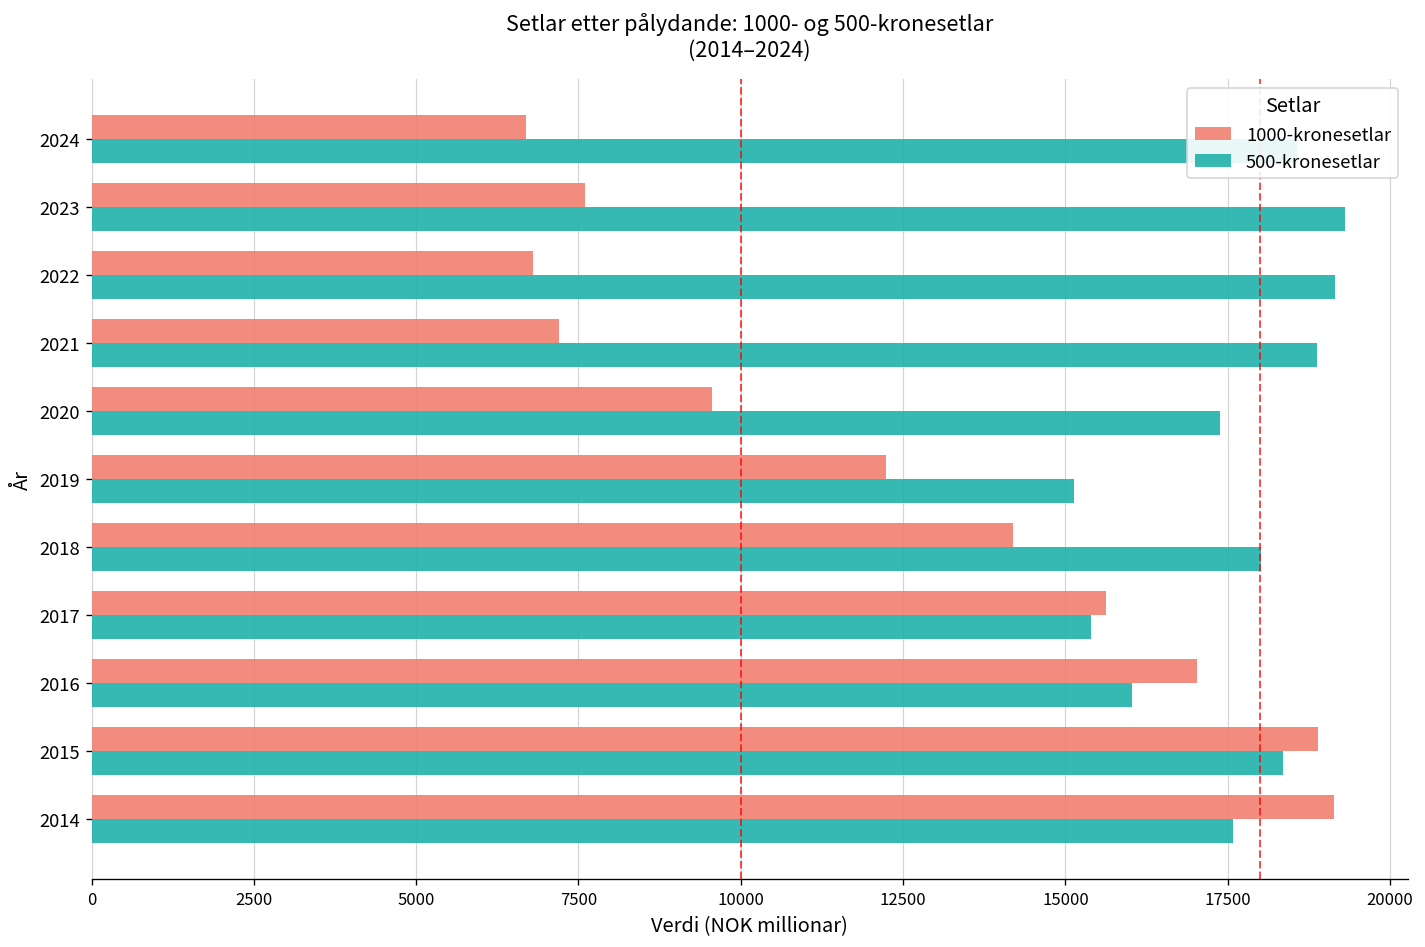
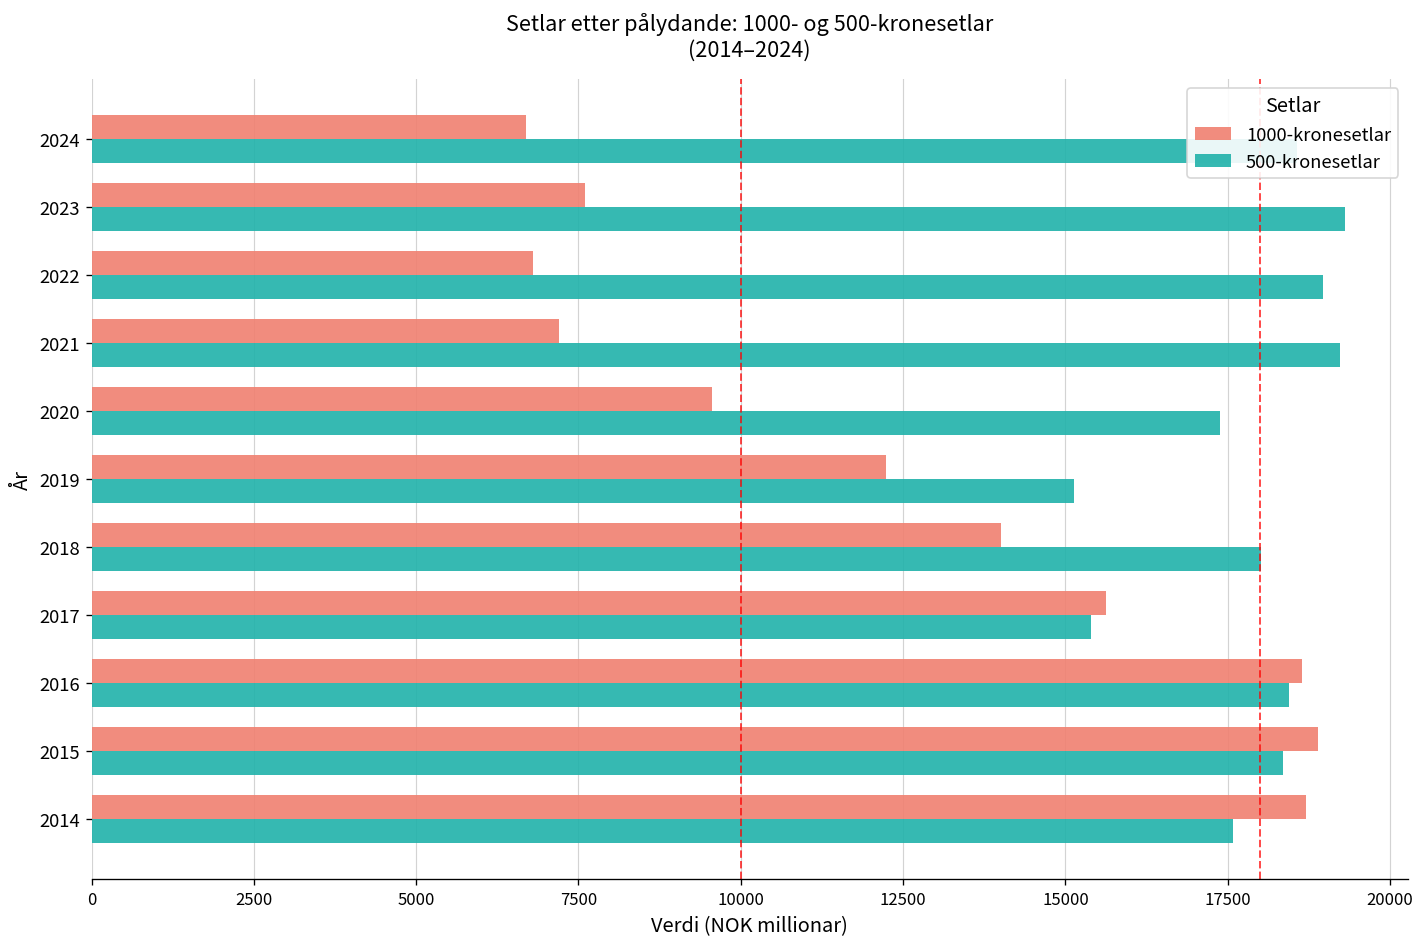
  {
    "1000-kronesetlar": {
      "2024": 6700,
      "2023": 7600,
      "2022": 6800,
      "2021": 7200,
      "2020": 9600,
      "2019": 12200,
-     "2018": 14200,
+     "2018": 14000,
      "2017": 15600,
-     "2016": 17000,
+     "2016": 18700,
      "2015": 18900,
-     "2014": 19100
+     "2014": 18700
    },
    "500-kronesetlar": {
      "2023": 19300,
-     "2022": 19200,
-     "2021": 18900,
+     "2022": 19000,
+     "2021": 19200,
      "2020": 17400,
      "2019": 15100,
      "2018": 18000,
      "2017": 15400,
-     "2016": 16000,
+     "2016": 18400,
      "2015": 18400,
      "2014": 17600
    }
  }
